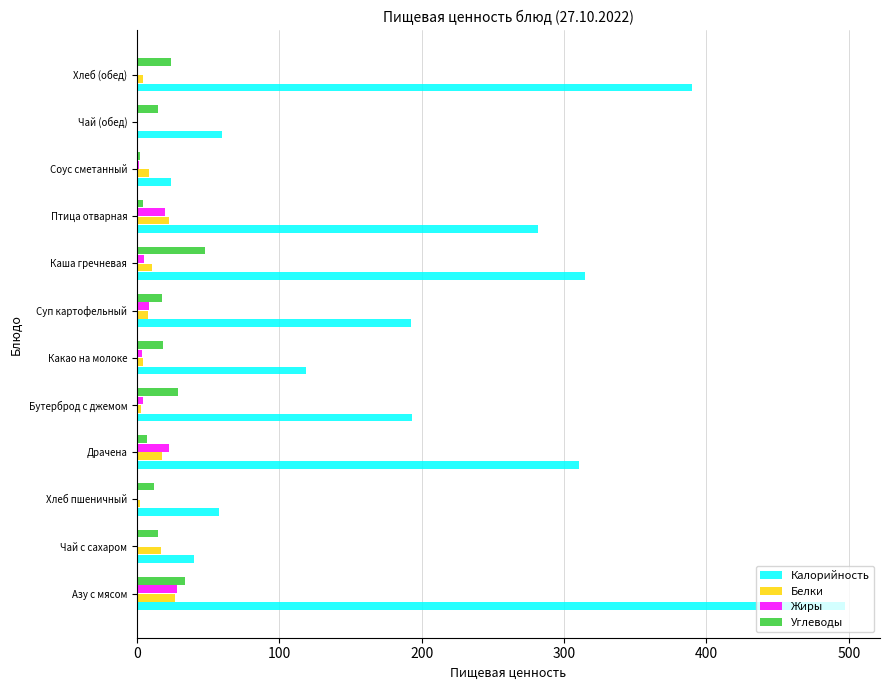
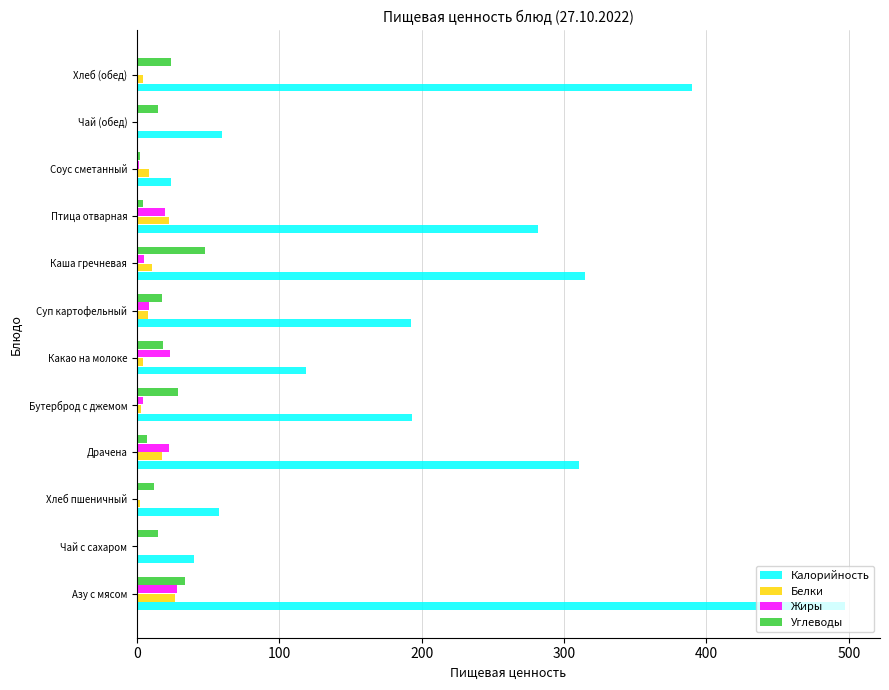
  {
    "Калорийность": {
      "Хлеб (обед)": 390,
      "Чай (обед)": 60,
      "Соус сметанный": 24,
      "Птица отварная": 282,
      "Каша гречневая": 315,
      "Суп картофельный": 193,
      "Какао на молоке": 119,
      "Бутерброд с джемом": 193,
      "Драчена": 311,
      "Хлеб пшеничный": 58,
      "Чай с сахаром": 40
    },
    "Белки": {
      "Хлеб (обед)": 4,
      "Соус сметанный": 8,
      "Птица отварная": 23,
      "Каша гречневая": 11,
      "Суп картофельный": 8,
      "Какао на молоке": 4,
      "Бутерброд с джемом": 3,
      "Драчена": 18,
      "Хлеб пшеничный": 2,
-     "Чай с сахаром": 17,
+     "Чай с сахаром": 0,
      "Азу с мясом": 27
    },
    "Жиры": {
      "Птица отварная": 20,
      "Каша гречневая": 5,
      "Суп картофельный": 9,
-     "Какао на молоке": 4,
+     "Какао на молоке": 23,
      "Бутерброд с джемом": 5,
      "Драчена": 23,
      "Азу с мясом": 28
    },
    "Углеводы": {
      "Хлеб (обед)": 24,
      "Чай (обед)": 15,
      "Соус сметанный": 2,
      "Птица отварная": 5,
      "Каша гречневая": 48,
      "Суп картофельный": 18,
      "Какао на молоке": 18,
      "Бутерброд с джемом": 29,
      "Драчена": 7,
      "Хлеб пшеничный": 12,
      "Чай с сахаром": 15,
      "Азу с мясом": 34
    }
  }
